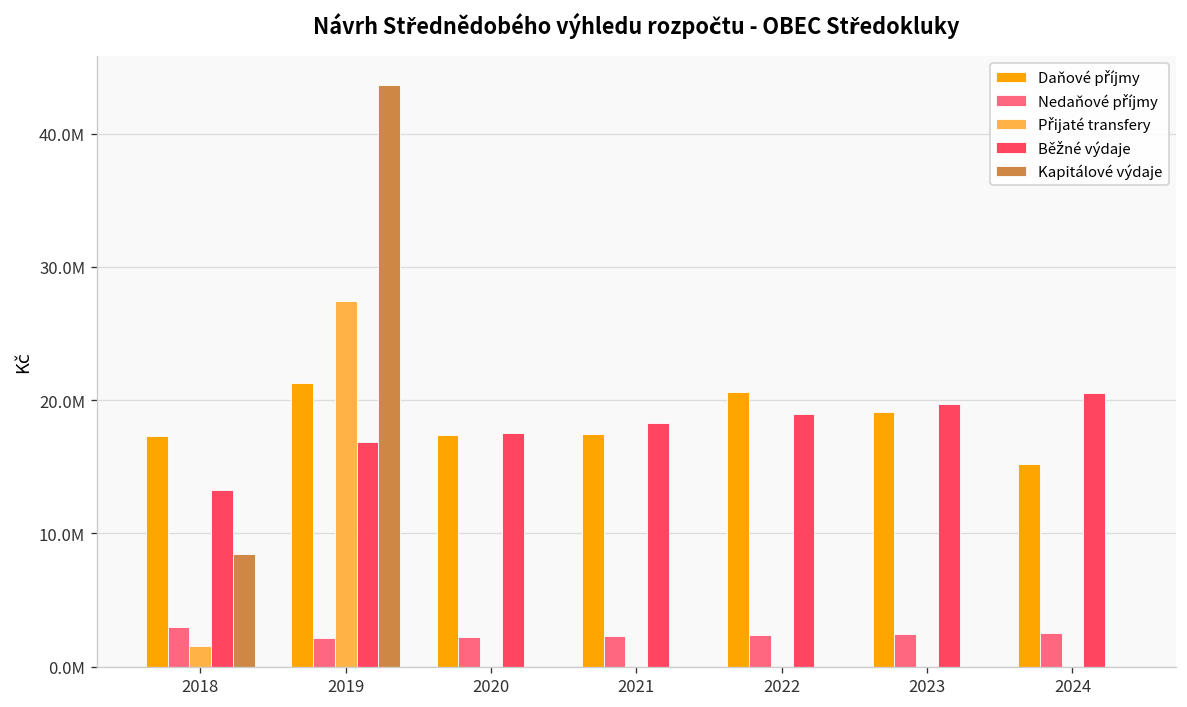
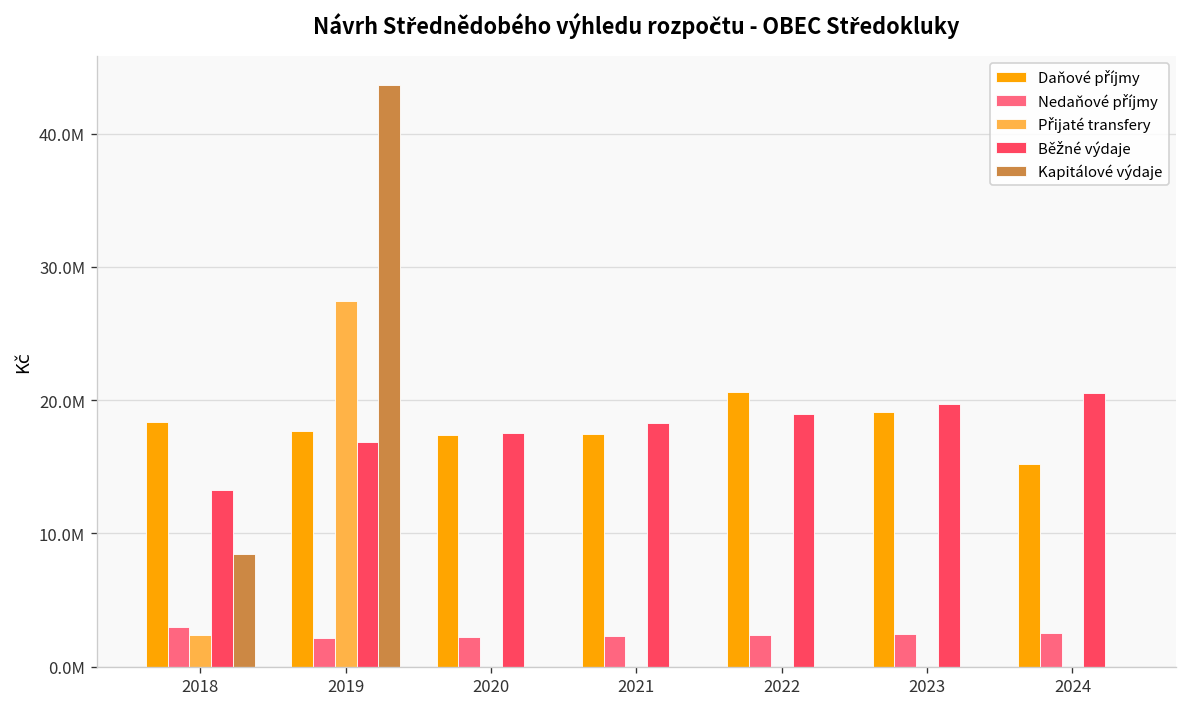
  {
    "Daňové příjmy": {
-     "2018": 17300000,
-     "2019": 21300000,
+     "2018": 18300000,
+     "2019": 17700000,
      "2020": 17400000,
      "2021": 17500000,
      "2022": 20600000,
      "2023": 19100000,
      "2024": 15200000
    },
    "Přijaté transfery": {
-     "2018": 1600000,
+     "2018": 2400000,
      "2019": 27400000,
      "2020": 0,
      "2021": 0,
      "2022": 0,
      "2023": 0,
      "2024": 0
    },
    "Kapitálové výdaje": {
      "2018": 8500000,
      "2019": 43600000,
      "2020": 0,
      "2021": 0,
      "2022": 0,
      "2023": 0,
      "2024": 0
    }
  }
